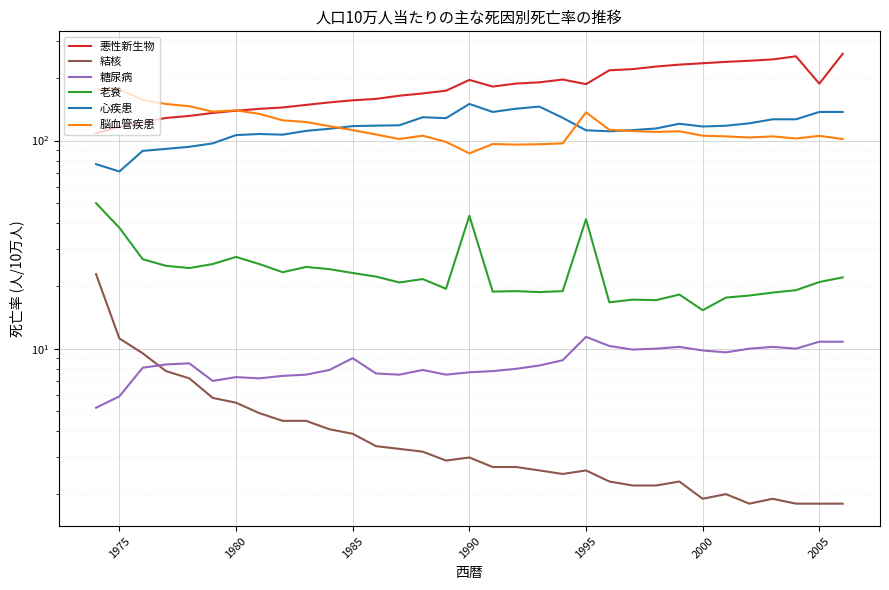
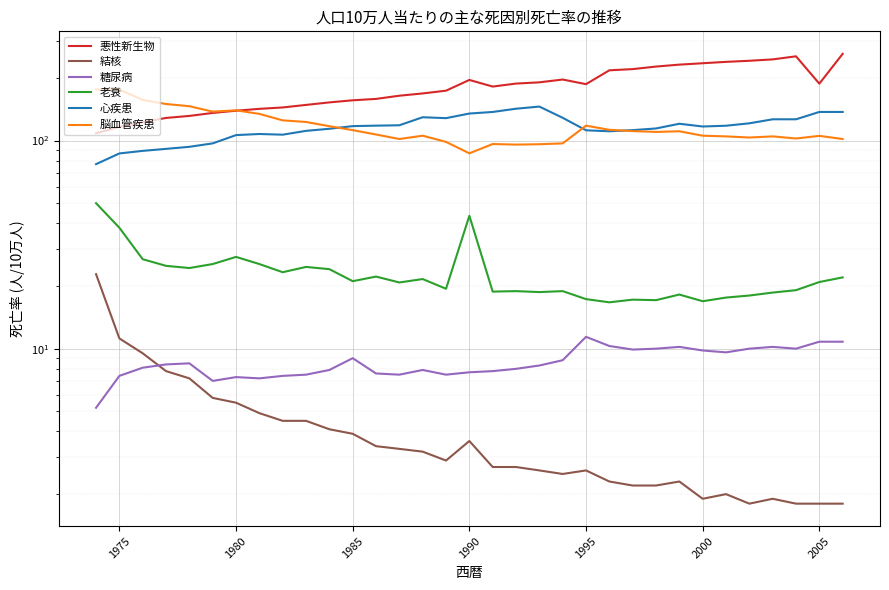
  {
    "悪性新生物": {
      "1985": 160,
      "1990": 200,
      "1995": 190,
      "2000": 240,
      "2005": 190
    },
    "結核": {
      "1975": 11,
      "1980": 5.5,
      "1985": 3.9,
-     "1990": 3.0,
+     "1990": 3.6,
      "1995": 2.6,
      "2000": 1.9,
      "2005": 1.8
    },
    "糖尿病": {
-     "1975": 5.9,
+     "1975": 7.4,
      "1980": 7.3,
      "1985": 9.0,
      "1990": 7.7,
      "1995": 11,
      "2000": 10,
      "2005": 11
    },
    "老衰": {
      "1975": 38,
      "1980": 28,
-     "1985": 23,
+     "1985": 21,
      "1990": 44,
-     "1995": 42,
-     "2000": 15,
+     "1995": 17,
+     "2000": 17,
      "2005": 21
    },
    "心疾患": {
-     "1975": 71,
+     "1975": 87,
      "1980": 110,
      "1985": 120,
-     "1990": 150,
+     "1990": 130,
      "1995": 110,
      "2000": 120,
      "2005": 140
    },
    "脳血管疾患": {
      "1985": 110,
      "1990": 87,
-     "1995": 140,
+     "1995": 120,
      "2000": 110,
      "2005": 110
    }
  }
